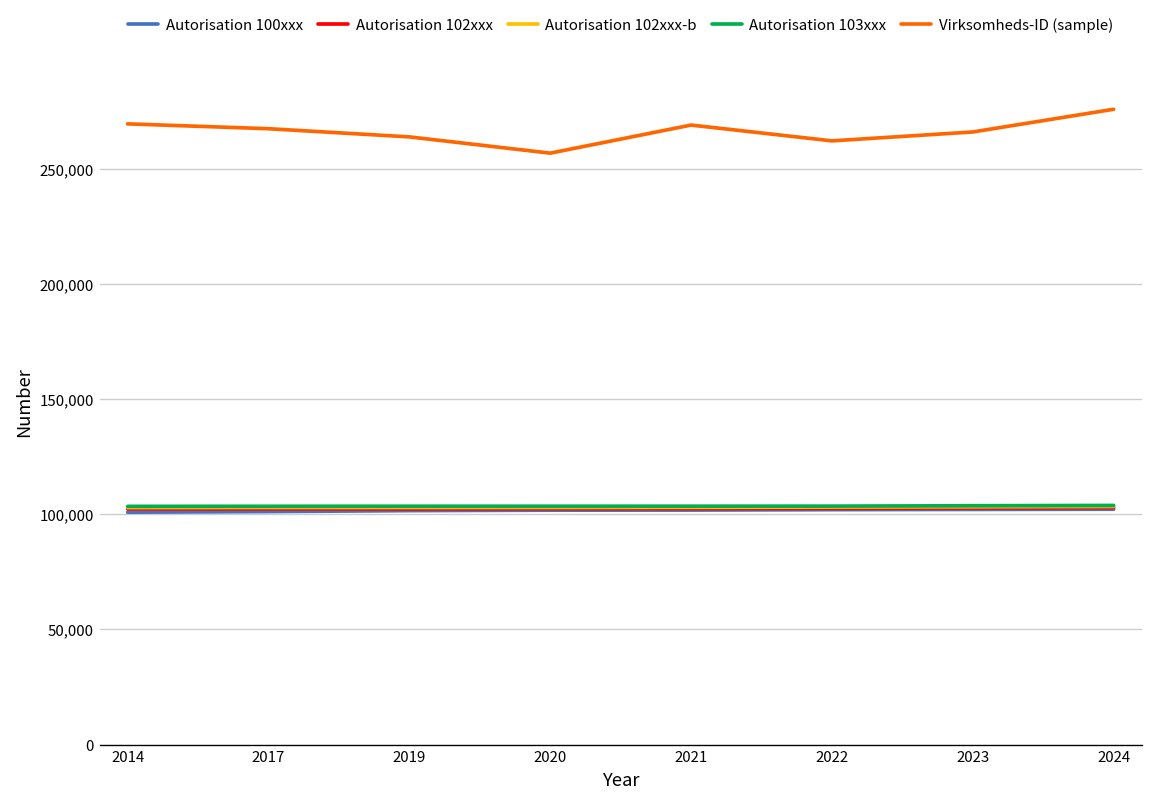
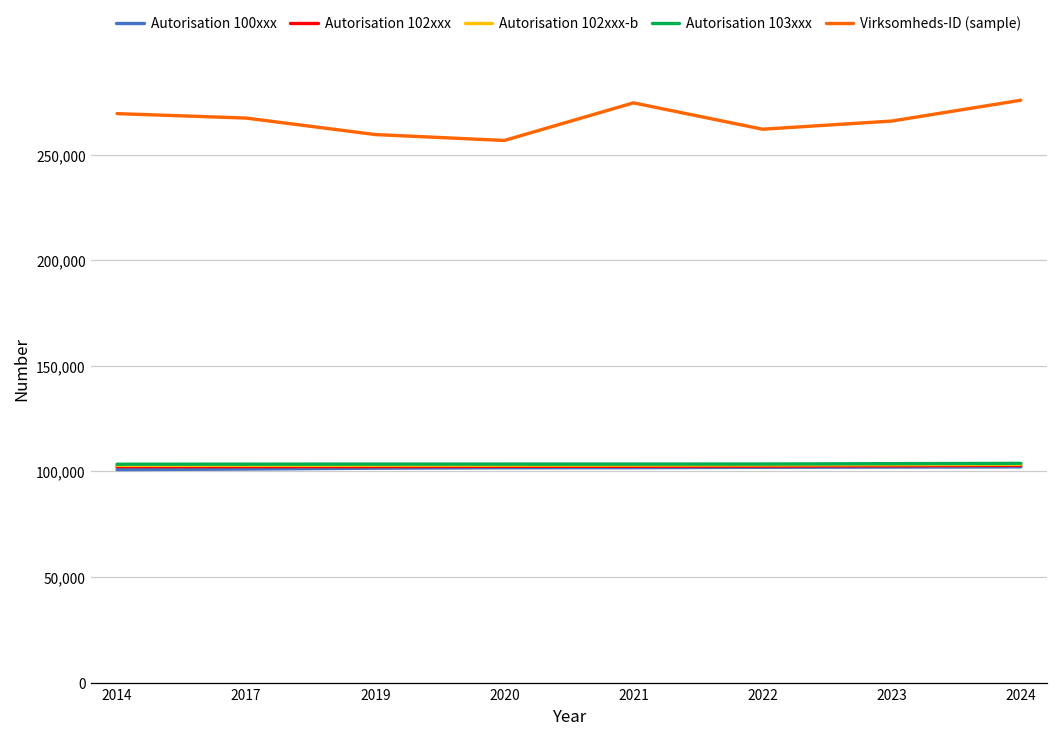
  {
    "Autorisation 100xxx": {
      "2014": "101,000"
    },
    "Virksomheds-ID (sample)": {
      "2014": "269,000",
      "2017": "267,000",
-     "2019": "264,000",
+     "2019": "259,000",
      "2020": "257,000",
-     "2021": "269,000",
+     "2021": "274,000",
      "2022": "262,000",
      "2023": "266,000",
      "2024": "276,000"
    }
  }
